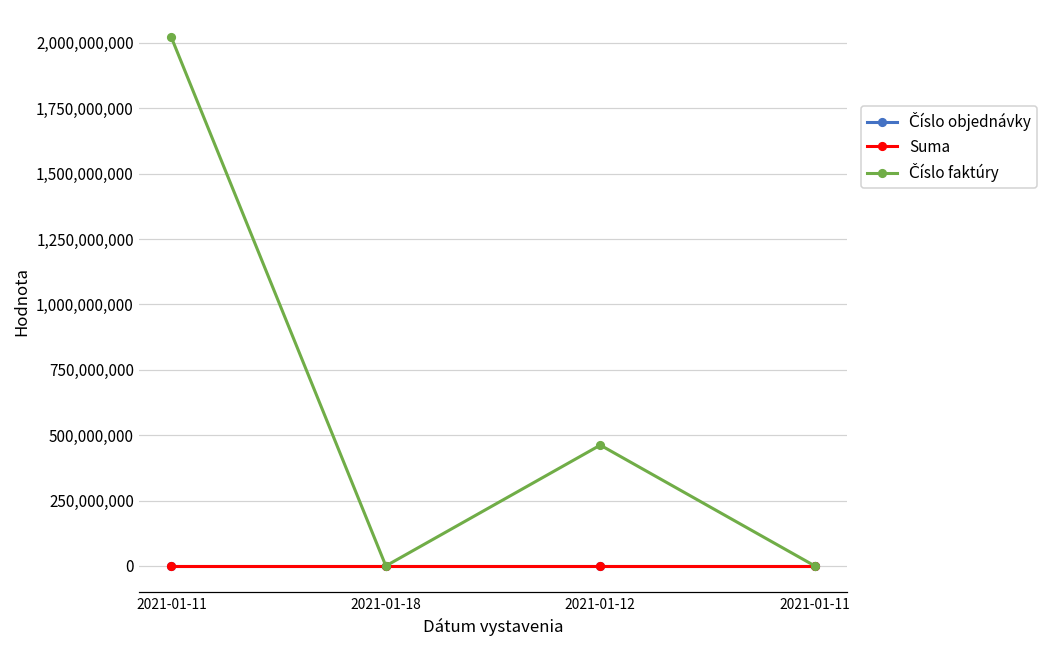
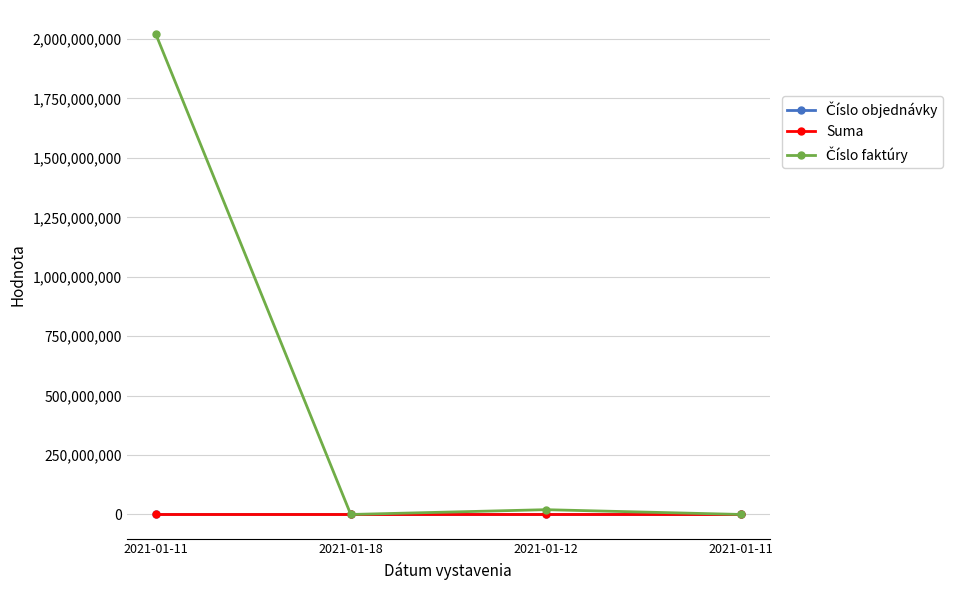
  {
    "Suma": {
      "2021-01-12": "0"
    },
    "Číslo faktúry": {
-     "2021-01-12": "460,000,000"
+     "2021-01-12": "20,000,000"
    }
  }
